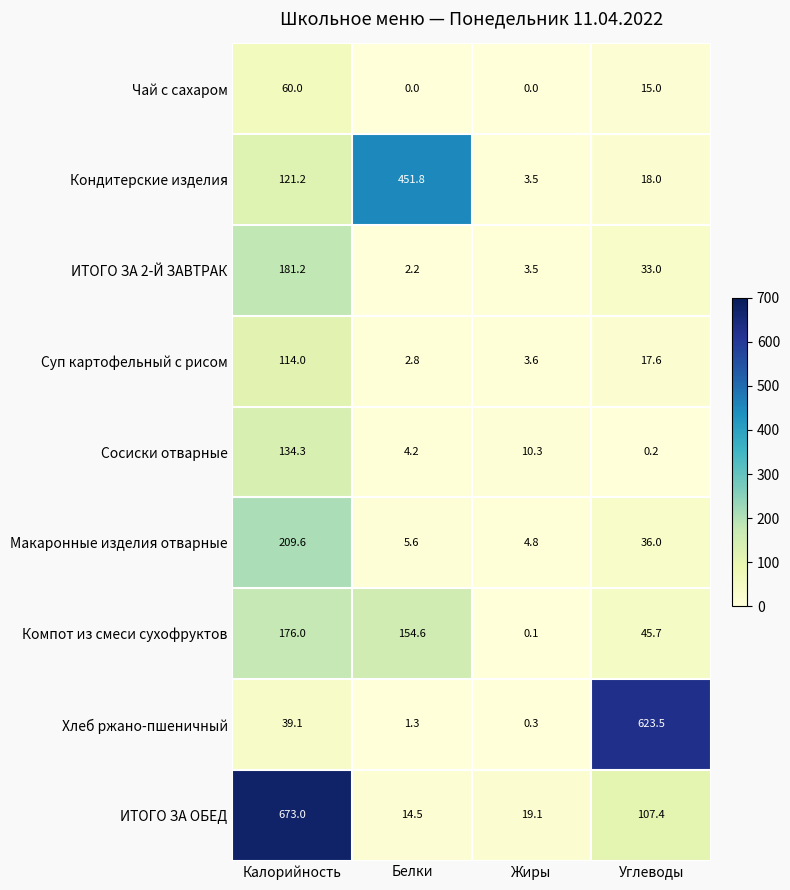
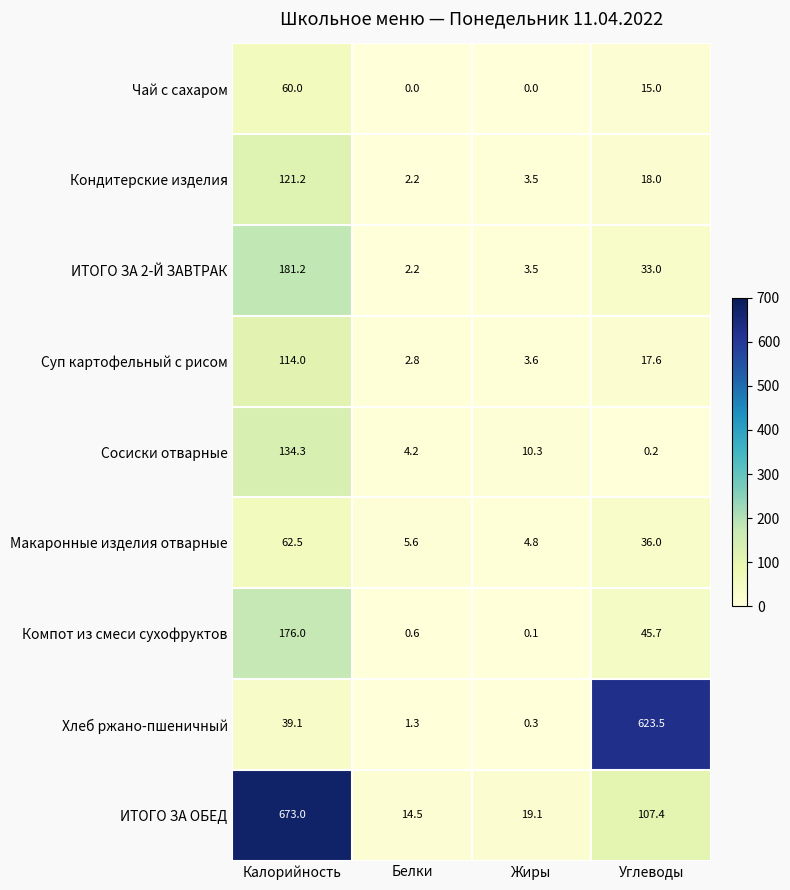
  {
    "Чай с сахаром": {
      "Калорийность": 60.0,
      "Белки": 0.0,
      "Жиры": 0.0,
      "Углеводы": 15.0
    },
    "Кондитерские изделия": {
      "Калорийность": 121.2,
-     "Белки": 451.8,
+     "Белки": 2.2,
      "Жиры": 3.5,
      "Углеводы": 18.0
    },
    "ИТОГО ЗА 2-Й ЗАВТРАК": {
      "Калорийность": 181.2,
      "Белки": 2.2,
      "Жиры": 3.5,
      "Углеводы": 33.0
    },
    "Суп картофельный с рисом": {
      "Калорийность": 114.0,
      "Белки": 2.8,
      "Жиры": 3.6,
      "Углеводы": 17.6
    },
    "Сосиски отварные": {
      "Калорийность": 134.3,
      "Белки": 4.2,
      "Жиры": 10.3,
      "Углеводы": 0.2
    },
    "Макаронные изделия отварные": {
-     "Калорийность": 209.6,
+     "Калорийность": 62.5,
      "Белки": 5.6,
      "Жиры": 4.8,
      "Углеводы": 36.0
    },
    "Компот из смеси сухофруктов": {
      "Калорийность": 176.0,
-     "Белки": 154.6,
+     "Белки": 0.6,
      "Жиры": 0.1,
      "Углеводы": 45.7
    },
    "Хлеб ржано-пшеничный": {
      "Калорийность": 39.1,
      "Белки": 1.3,
      "Жиры": 0.3,
      "Углеводы": 623.5
    },
    "ИТОГО ЗА ОБЕД": {
      "Калорийность": 673.0,
      "Белки": 14.5,
      "Жиры": 19.1,
      "Углеводы": 107.4
    }
  }
